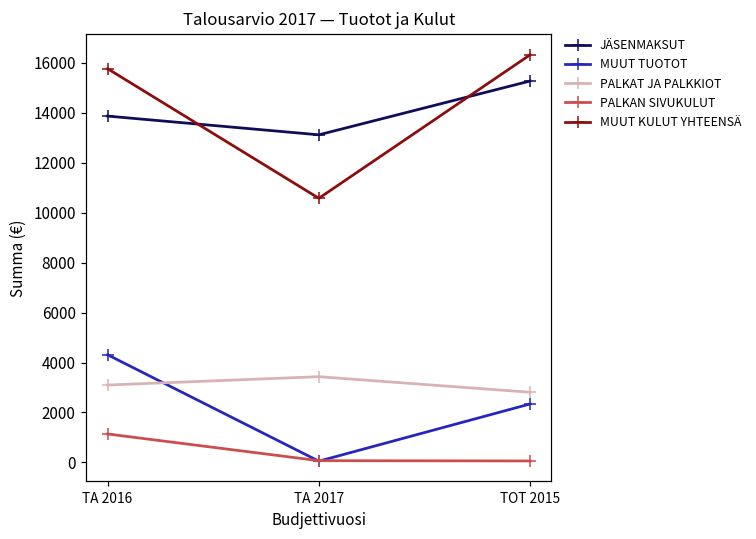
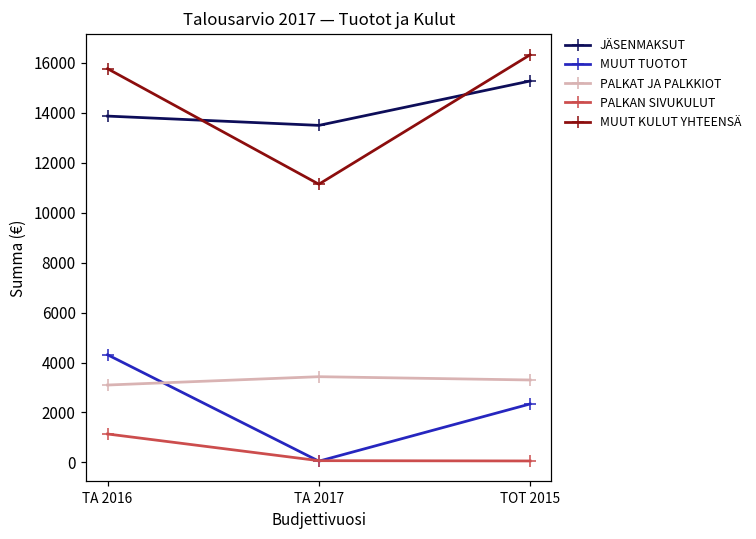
  {
    "JÄSENMAKSUT": {
      "TA 2016": 13900,
-     "TA 2017": 13100,
+     "TA 2017": 13500,
      "TOT 2015": 15300
    },
    "MUUT TUOTOT": {
      "TA 2016": 4300,
      "TOT 2015": 2300
    },
    "PALKAT JA PALKKIOT": {
      "TA 2016": 3100,
      "TA 2017": 3400,
-     "TOT 2015": 2800
+     "TOT 2015": 3300
    },
    "PALKAN SIVUKULUT": {
      "TA 2016": 1100,
      "TOT 2015": 100
    },
    "MUUT KULUT YHTEENSÄ": {
      "TA 2016": 15800,
-     "TA 2017": 10600,
+     "TA 2017": 11100,
      "TOT 2015": 16300
    }
  }
